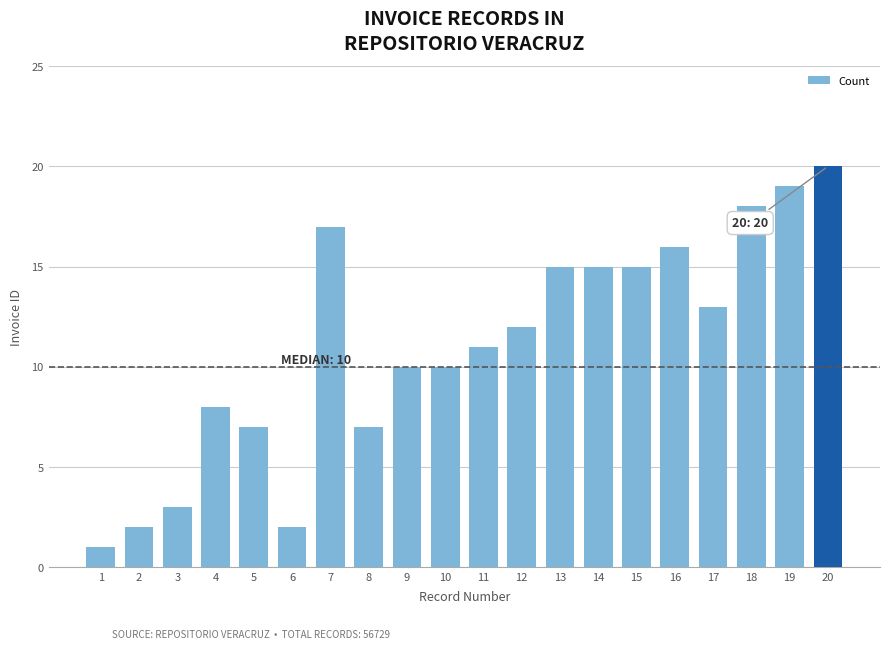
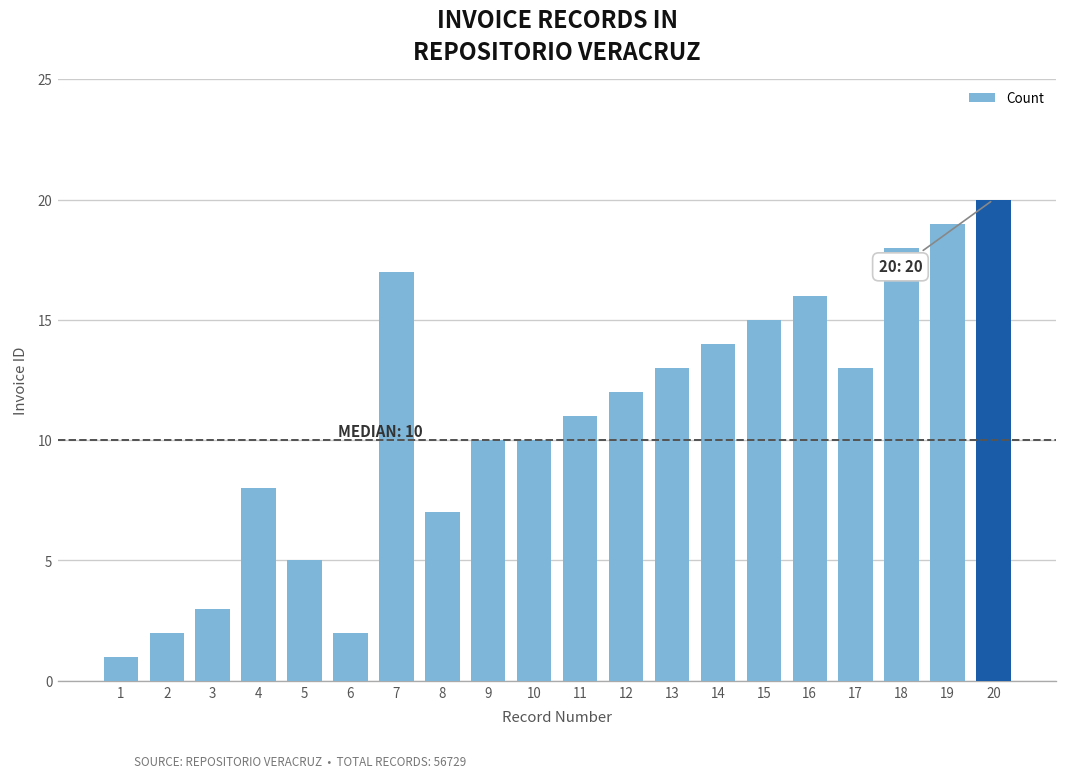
  {
    "1": 1,
    "2": 2,
    "3": 3,
    "4": 8,
-   "5": 7,
+   "5": 5,
    "6": 2,
    "8": 7,
    "9": 10,
    "10": 10,
    "11": 11,
    "12": 12,
-   "13": 15,
-   "14": 15,
+   "13": 13,
+   "14": 14,
    "15": 15,
    "16": 16,
    "17": 13,
    "18": 18,
    "20": 20
  }
